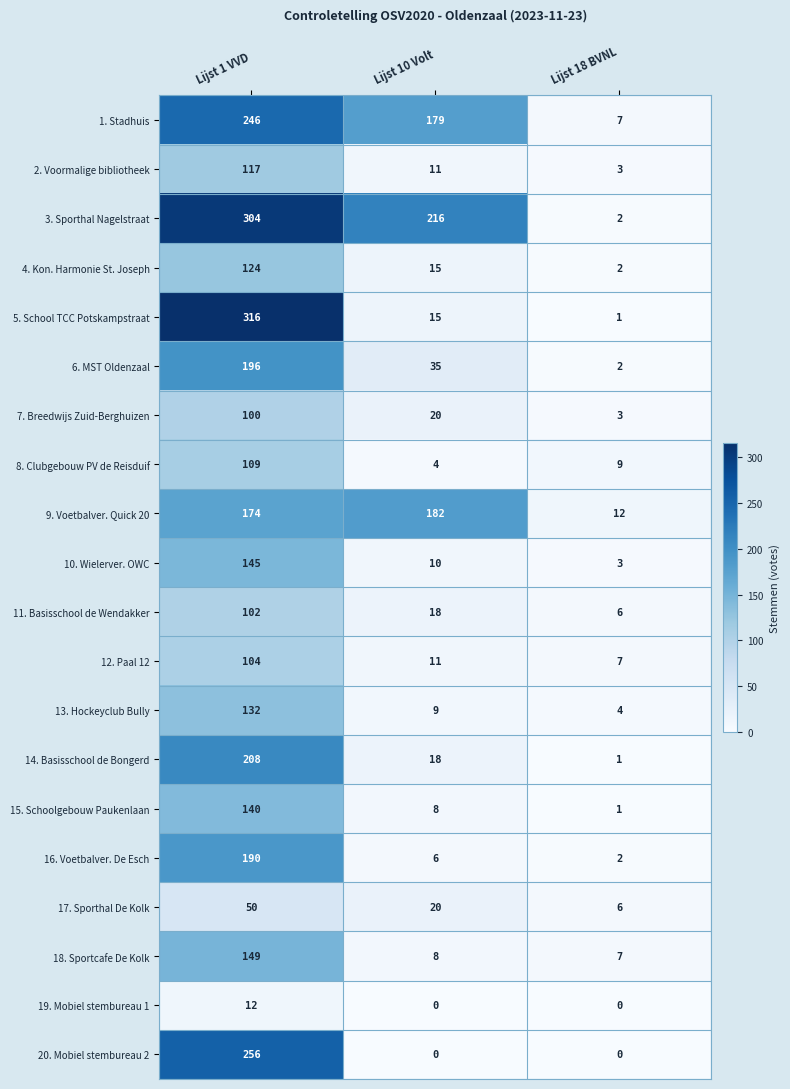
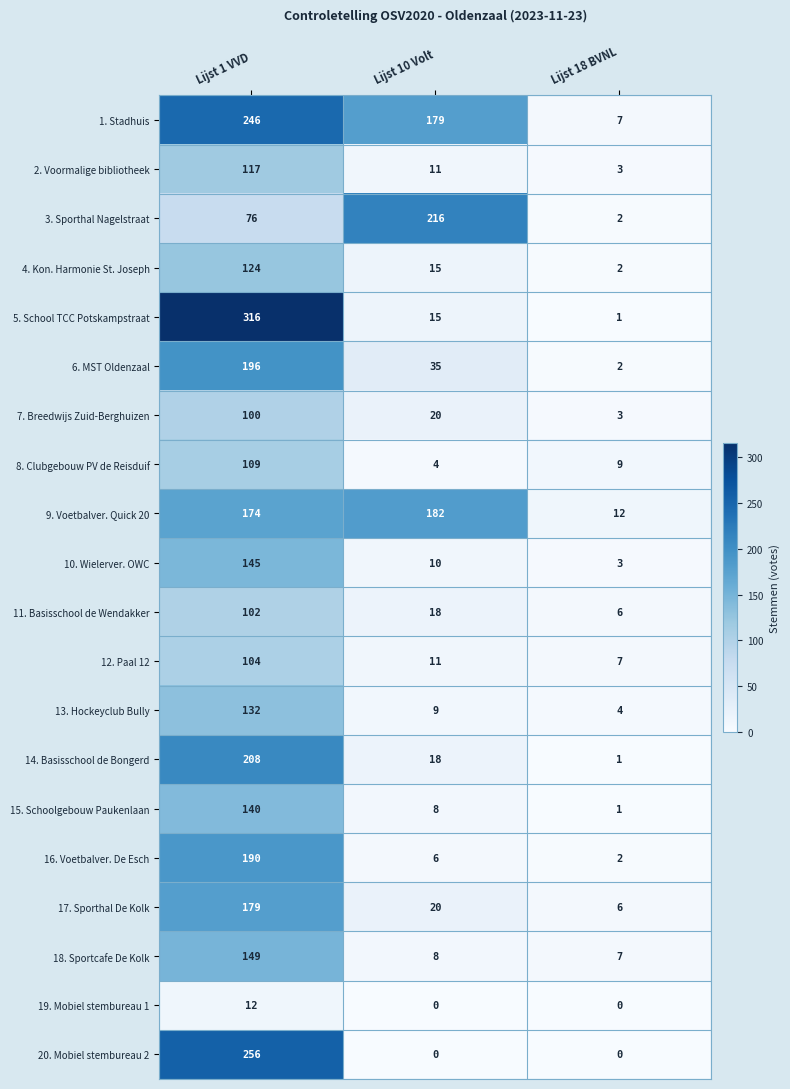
  {
    "1. Stadhuis": {
      "Lijst 1 VVD": 246,
      "Lijst 10 Volt": 179,
      "Lijst 18 BVNL": 7
    },
    "2. Voormalige bibliotheek": {
      "Lijst 1 VVD": 117,
      "Lijst 10 Volt": 11,
      "Lijst 18 BVNL": 3
    },
    "3. Sporthal Nagelstraat": {
-     "Lijst 1 VVD": 304,
+     "Lijst 1 VVD": 76,
      "Lijst 10 Volt": 216,
      "Lijst 18 BVNL": 2
    },
    "4. Kon. Harmonie St. Joseph": {
      "Lijst 1 VVD": 124,
      "Lijst 10 Volt": 15,
      "Lijst 18 BVNL": 2
    },
    "5. School TCC Potskampstraat": {
      "Lijst 1 VVD": 316,
      "Lijst 10 Volt": 15,
      "Lijst 18 BVNL": 1
    },
    "6. MST Oldenzaal": {
      "Lijst 1 VVD": 196,
      "Lijst 10 Volt": 35,
      "Lijst 18 BVNL": 2
    },
    "7. Breedwijs Zuid-Berghuizen": {
      "Lijst 1 VVD": 100,
      "Lijst 10 Volt": 20,
      "Lijst 18 BVNL": 3
    },
    "8. Clubgebouw PV de Reisduif": {
      "Lijst 1 VVD": 109,
      "Lijst 10 Volt": 4,
      "Lijst 18 BVNL": 9
    },
    "9. Voetbalver. Quick 20": {
      "Lijst 1 VVD": 174,
      "Lijst 10 Volt": 182,
      "Lijst 18 BVNL": 12
    },
    "10. Wielerver. OWC": {
      "Lijst 1 VVD": 145,
      "Lijst 10 Volt": 10,
      "Lijst 18 BVNL": 3
    },
    "11. Basisschool de Wendakker": {
      "Lijst 1 VVD": 102,
      "Lijst 10 Volt": 18,
      "Lijst 18 BVNL": 6
    },
    "12. Paal 12": {
      "Lijst 1 VVD": 104,
      "Lijst 10 Volt": 11,
      "Lijst 18 BVNL": 7
    },
    "13. Hockeyclub Bully": {
      "Lijst 1 VVD": 132,
      "Lijst 10 Volt": 9,
      "Lijst 18 BVNL": 4
    },
    "14. Basisschool de Bongerd": {
      "Lijst 1 VVD": 208,
      "Lijst 10 Volt": 18,
      "Lijst 18 BVNL": 1
    },
    "15. Schoolgebouw Paukenlaan": {
      "Lijst 1 VVD": 140,
      "Lijst 10 Volt": 8,
      "Lijst 18 BVNL": 1
    },
    "16. Voetbalver. De Esch": {
      "Lijst 1 VVD": 190,
      "Lijst 10 Volt": 6,
      "Lijst 18 BVNL": 2
    },
    "17. Sporthal De Kolk": {
-     "Lijst 1 VVD": 50,
+     "Lijst 1 VVD": 179,
      "Lijst 10 Volt": 20,
      "Lijst 18 BVNL": 6
    },
    "18. Sportcafe De Kolk": {
      "Lijst 1 VVD": 149,
      "Lijst 10 Volt": 8,
      "Lijst 18 BVNL": 7
    },
    "19. Mobiel stembureau 1": {
      "Lijst 1 VVD": 12,
      "Lijst 10 Volt": 0,
      "Lijst 18 BVNL": 0
    },
    "20. Mobiel stembureau 2": {
      "Lijst 1 VVD": 256,
      "Lijst 10 Volt": 0,
      "Lijst 18 BVNL": 0
    }
  }
